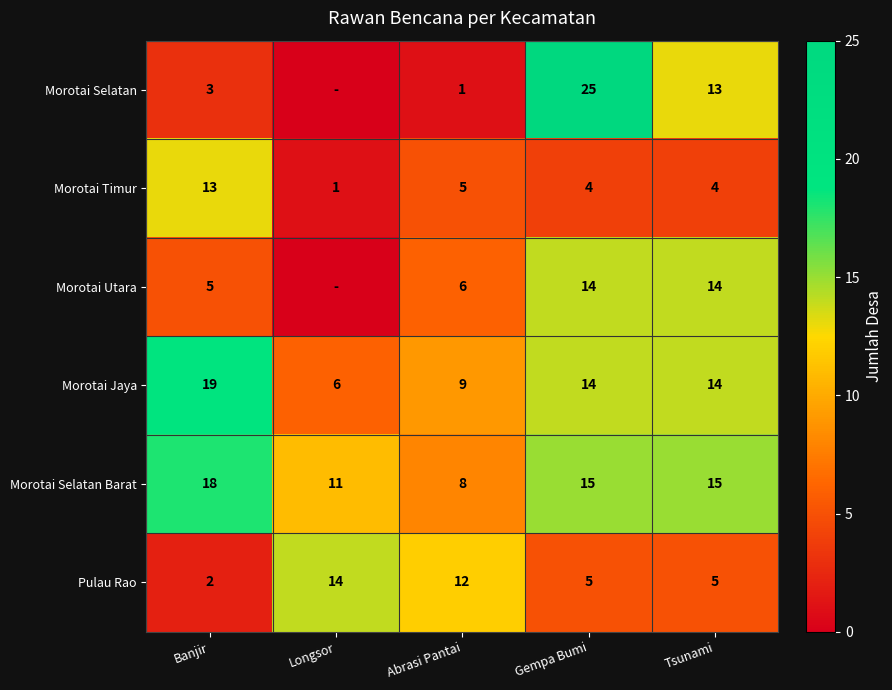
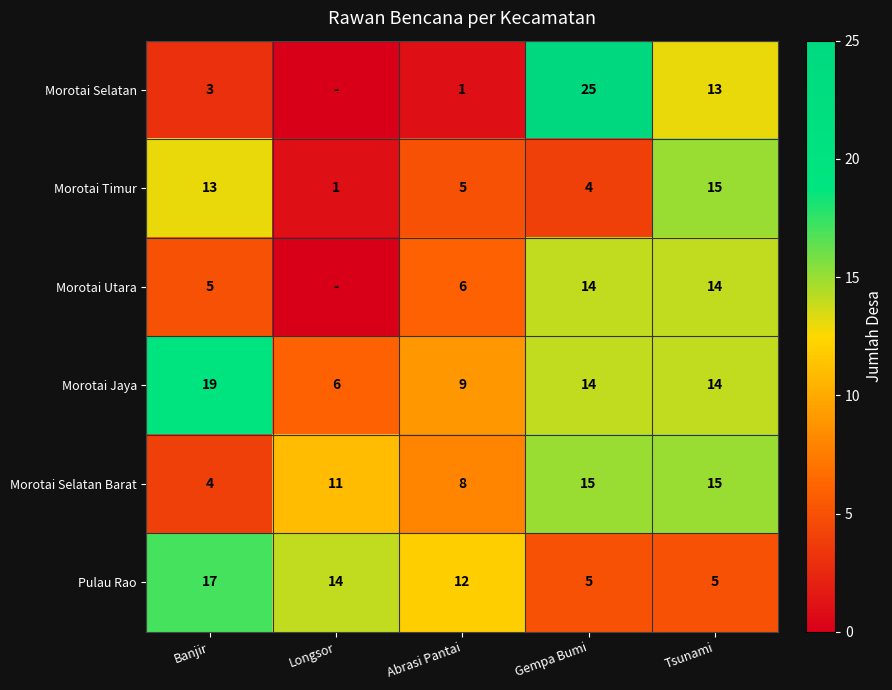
  {
    "Morotai Selatan": {
      "Banjir": 3,
      "Abrasi Pantai": 1,
      "Gempa Bumi": 25,
      "Tsunami": 13
    },
    "Morotai Timur": {
      "Banjir": 13,
      "Longsor": 1,
      "Abrasi Pantai": 5,
      "Gempa Bumi": 4,
-     "Tsunami": 4
+     "Tsunami": 15
    },
    "Morotai Utara": {
      "Banjir": 5,
      "Abrasi Pantai": 6,
      "Gempa Bumi": 14,
      "Tsunami": 14
    },
    "Morotai Jaya": {
      "Banjir": 19,
      "Longsor": 6,
      "Abrasi Pantai": 9,
      "Gempa Bumi": 14,
      "Tsunami": 14
    },
    "Morotai Selatan Barat": {
-     "Banjir": 18,
+     "Banjir": 4,
      "Longsor": 11,
      "Abrasi Pantai": 8,
      "Gempa Bumi": 15,
      "Tsunami": 15
    },
    "Pulau Rao": {
-     "Banjir": 2,
+     "Banjir": 17,
      "Longsor": 14,
      "Abrasi Pantai": 12,
      "Gempa Bumi": 5,
      "Tsunami": 5
    }
  }
